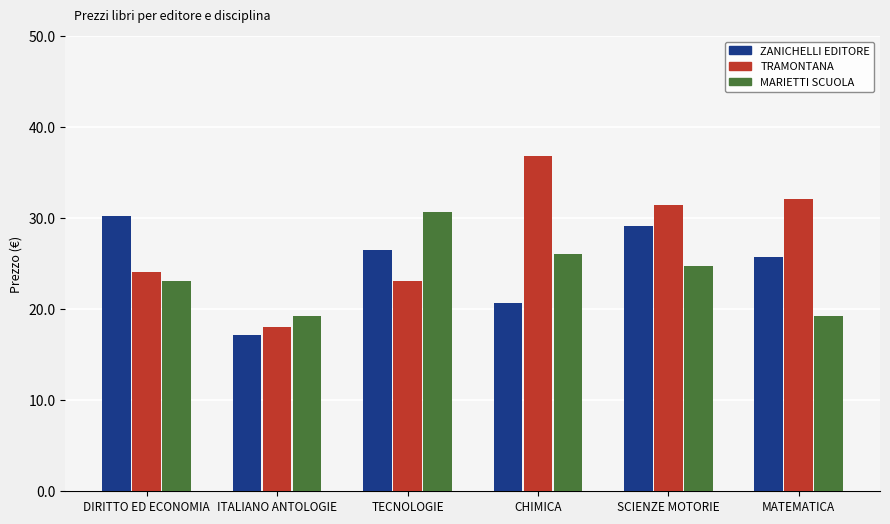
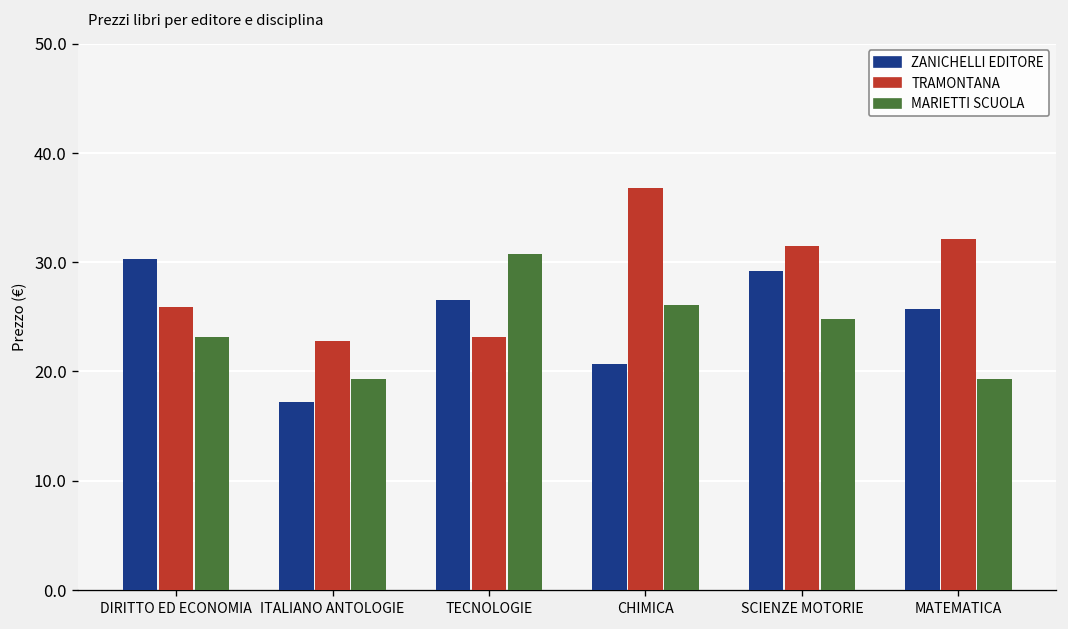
  {
    "ZANICHELLI EDITORE": {
      "DIRITTO ED ECONOMIA": 30,
      "ITALIANO ANTOLOGIE": 17,
      "TECNOLOGIE": 27,
      "CHIMICA": 21,
      "SCIENZE MOTORIE": 29,
      "MATEMATICA": 26
    },
    "TRAMONTANA": {
-     "DIRITTO ED ECONOMIA": 24,
-     "ITALIANO ANTOLOGIE": 18,
+     "DIRITTO ED ECONOMIA": 26,
+     "ITALIANO ANTOLOGIE": 23,
      "TECNOLOGIE": 23,
      "CHIMICA": 37,
      "SCIENZE MOTORIE": 32,
      "MATEMATICA": 32
    },
    "MARIETTI SCUOLA": {
      "DIRITTO ED ECONOMIA": 23,
      "ITALIANO ANTOLOGIE": 19,
      "TECNOLOGIE": 31,
      "CHIMICA": 26,
      "SCIENZE MOTORIE": 25,
      "MATEMATICA": 19
    }
  }
